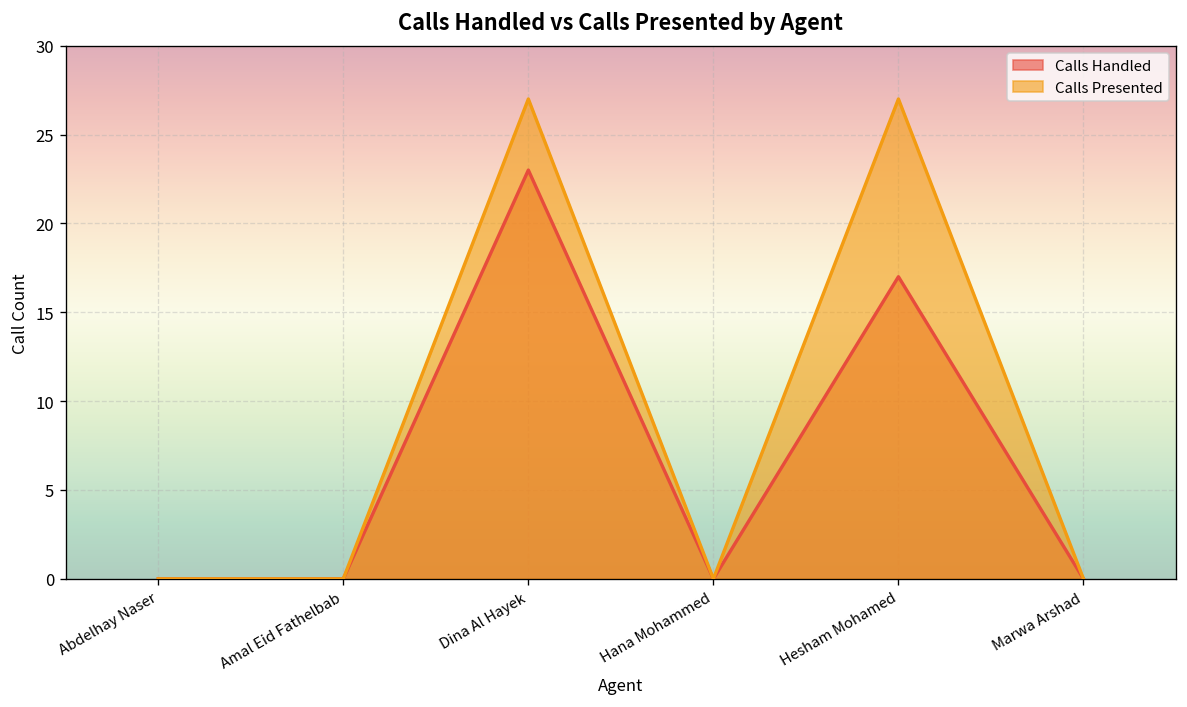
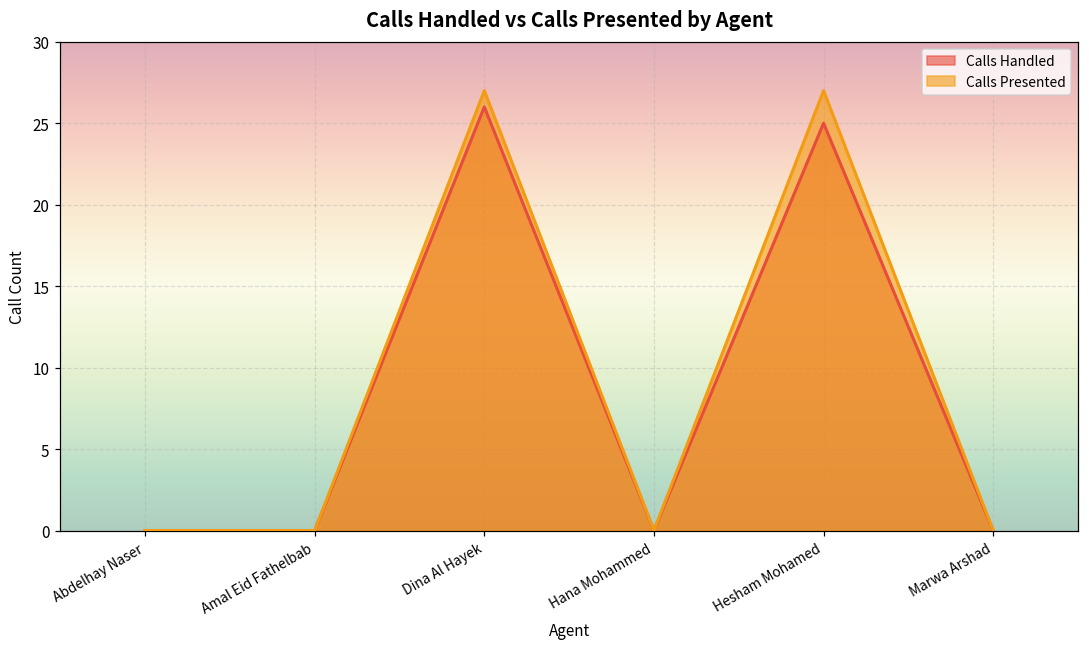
  {
    "Calls Handled": {
-     "Dina Al Hayek": 23,
-     "Hesham Mohamed": 17
+     "Dina Al Hayek": 26,
+     "Hesham Mohamed": 25
    },
    "Calls Presented": {
      "Dina Al Hayek": 27,
      "Hesham Mohamed": 27
    }
  }
